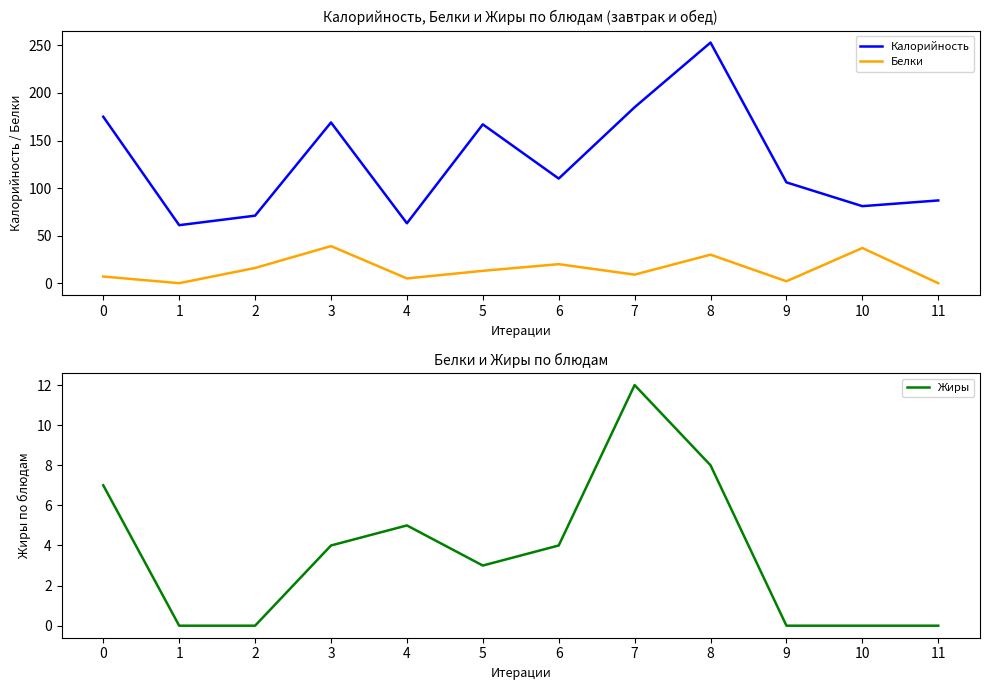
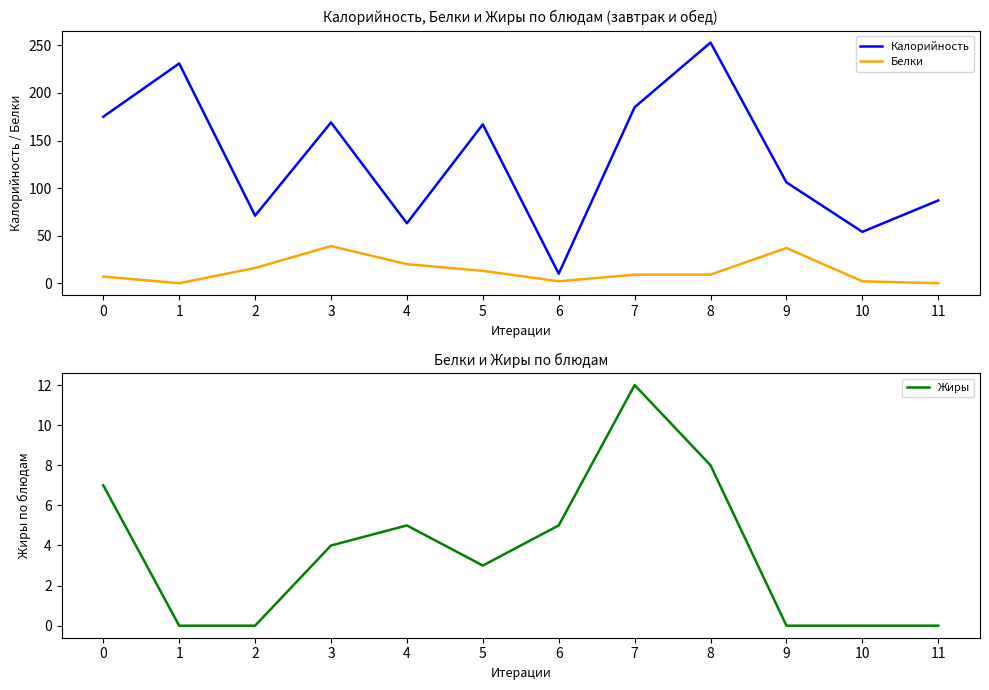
  {
    "Калорийность, Белки и Жиры по блюдам (завтрак и обед)": {
      "Калорийность": {
        "0": 180,
-       "1": 60,
+       "1": 230,
        "2": 70,
        "3": 170,
        "4": 60,
        "5": 170,
-       "6": 110,
+       "6": 10,
        "7": 190,
        "8": 250,
        "9": 110,
-       "10": 80,
+       "10": 50,
        "11": 90
      },
      "Белки": {
        "0": 10,
        "1": 0,
        "2": 20,
        "3": 40,
-       "4": 10,
+       "4": 20,
        "5": 10,
-       "6": 20,
+       "6": 0,
        "7": 10,
-       "8": 30,
-       "9": 0,
-       "10": 40,
+       "8": 10,
+       "9": 40,
+       "10": 0,
        "11": 0
      }
    },
    "Белки и Жиры по блюдам": {
      "0": 7,
      "1": 0,
      "2": 0,
      "3": 4,
      "4": 5,
      "5": 3,
-     "6": 4,
+     "6": 5,
      "7": 12,
      "8": 8,
      "9": 0,
      "10": 0,
      "11": 0
    }
  }
